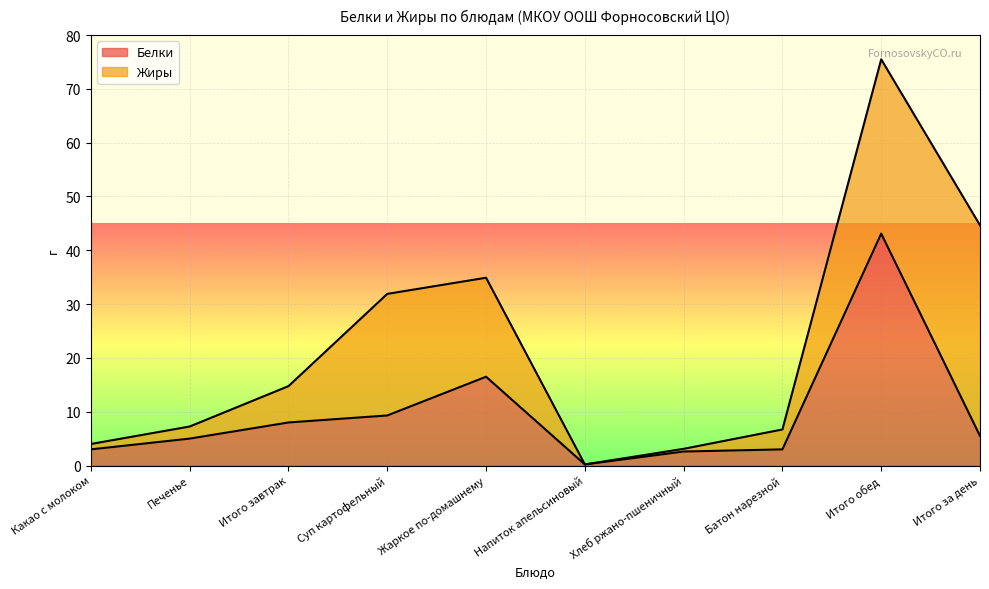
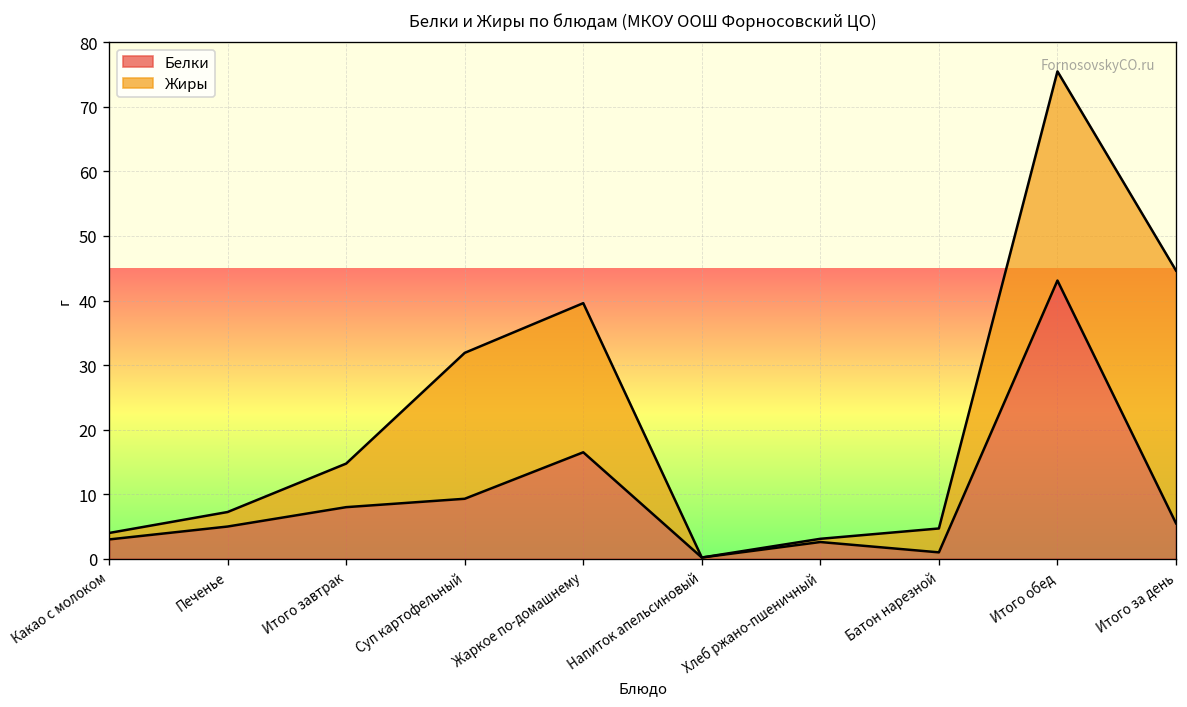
  {
    "Белки": {
      "Какао с молоком": 3,
      "Печенье": 5,
      "Итого завтрак": 8,
      "Суп картофельный": 9,
      "Жаркое по-домашнему": 17,
      "Хлеб ржано-пшеничный": 3,
-     "Батон нарезной": 3,
+     "Батон нарезной": 1,
      "Итого обед": 43,
      "Итого за день": 6
    },
    "Жиры": {
      "Какао с молоком": 1,
      "Печенье": 2,
      "Итого завтрак": 7,
      "Суп картофельный": 23,
-     "Жаркое по-домашнему": 18,
+     "Жаркое по-домашнему": 23,
      "Хлеб ржано-пшеничный": 1,
      "Батон нарезной": 4,
      "Итого обед": 32,
      "Итого за день": 39
    }
  }
